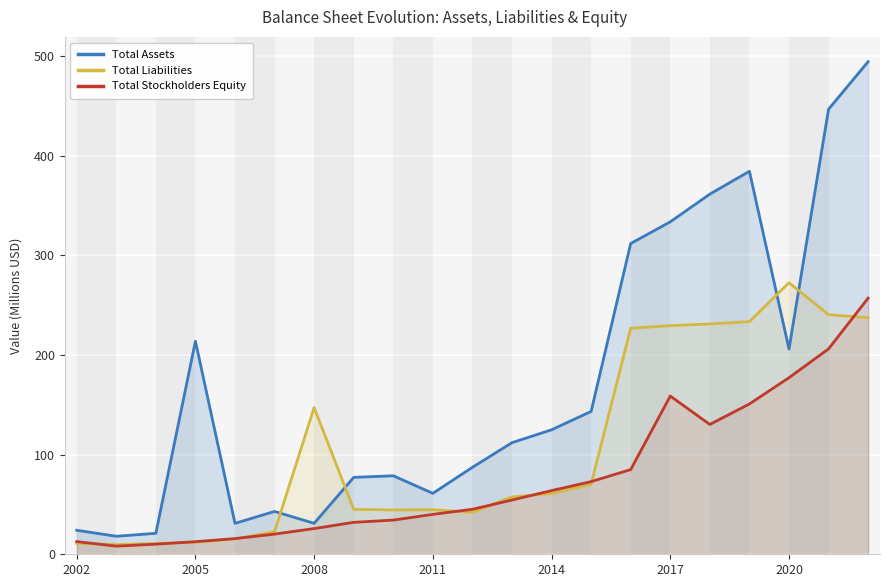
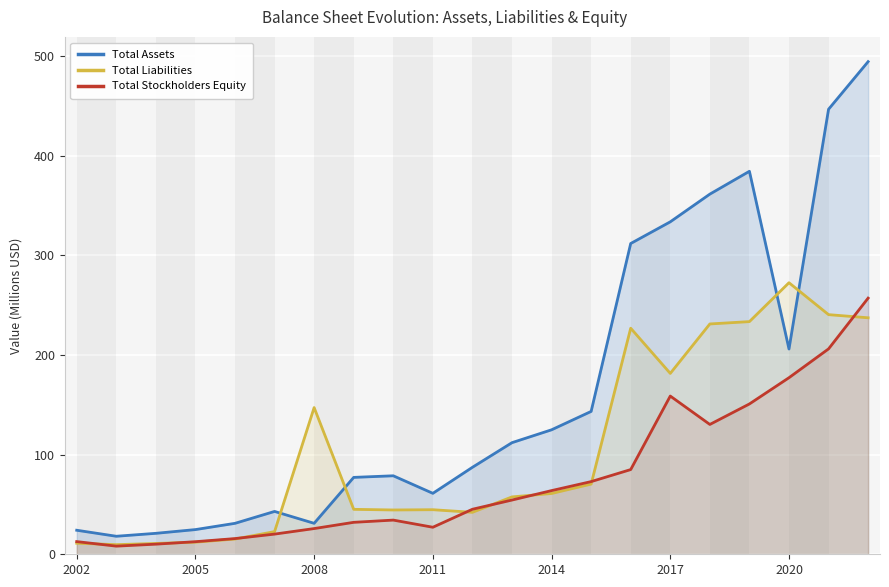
  {
    "Total Assets": {
      "2002": 20,
-     "2005": 210,
+     "2005": 20,
      "2008": 30,
      "2011": 60,
      "2014": 120,
      "2017": 330,
      "2020": 210
    },
    "Total Liabilities": {
      "2008": 150,
      "2011": 40,
      "2014": 60,
-     "2017": 230,
+     "2017": 180,
      "2020": 270
    },
    "Total Stockholders Equity": {
      "2008": 30,
-     "2011": 40,
+     "2011": 30,
      "2014": 60,
      "2017": 160,
      "2020": 180
    }
  }
